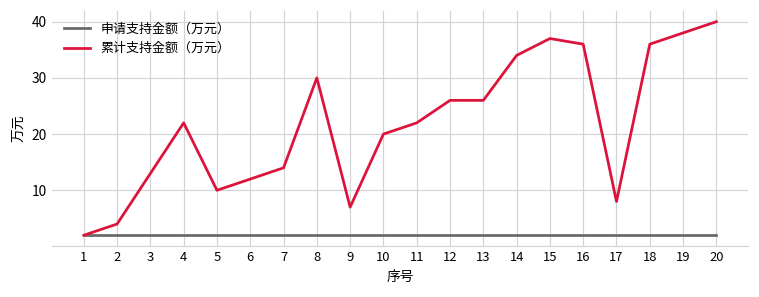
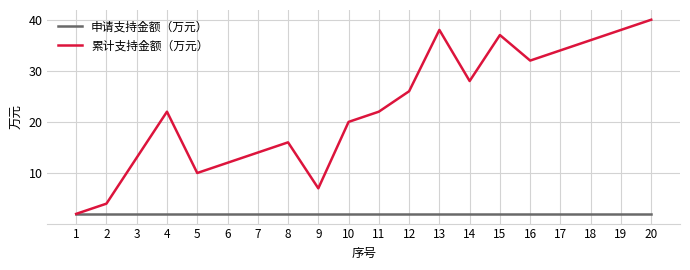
  {
    "申请支持金额（万元）": {
      "2": 2,
      "3": 2,
      "4": 2,
      "5": 2,
      "6": 2,
      "7": 2,
      "8": 2,
      "9": 2,
      "10": 2,
      "11": 2,
      "12": 2,
      "13": 2,
      "14": 2,
      "15": 2,
      "16": 2,
      "17": 2,
      "18": 2,
      "19": 2,
      "20": 2
    },
    "累计支持金额（万元）": {
      "2": 4,
      "3": 13,
      "4": 22,
      "5": 10,
      "6": 12,
      "7": 14,
-     "8": 30,
+     "8": 16,
      "9": 7,
      "10": 20,
      "11": 22,
      "12": 26,
-     "13": 26,
-     "14": 34,
+     "13": 38,
+     "14": 28,
      "15": 37,
-     "16": 36,
-     "17": 8,
+     "16": 32,
+     "17": 34,
      "18": 36,
      "19": 38,
      "20": 40
    }
  }
